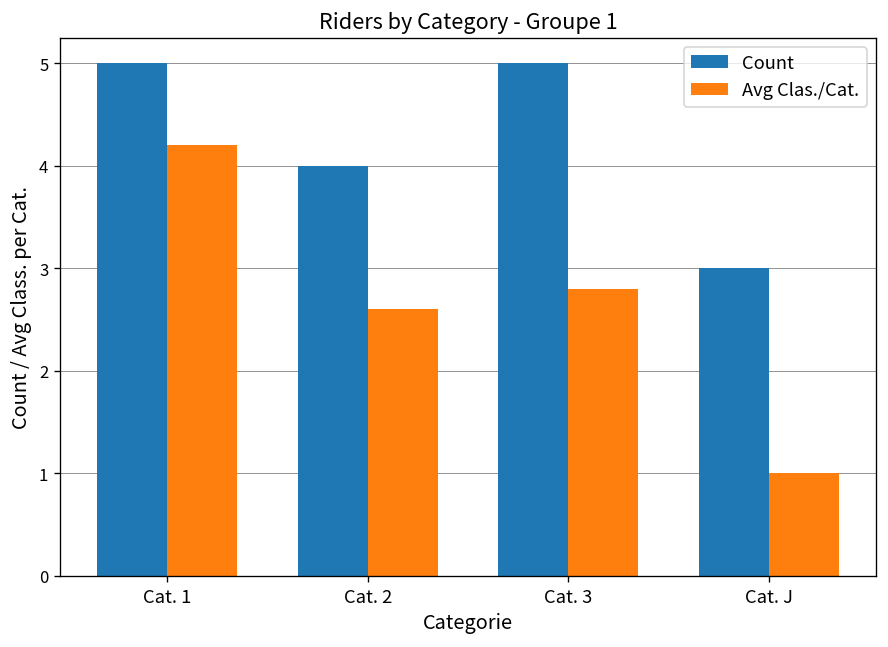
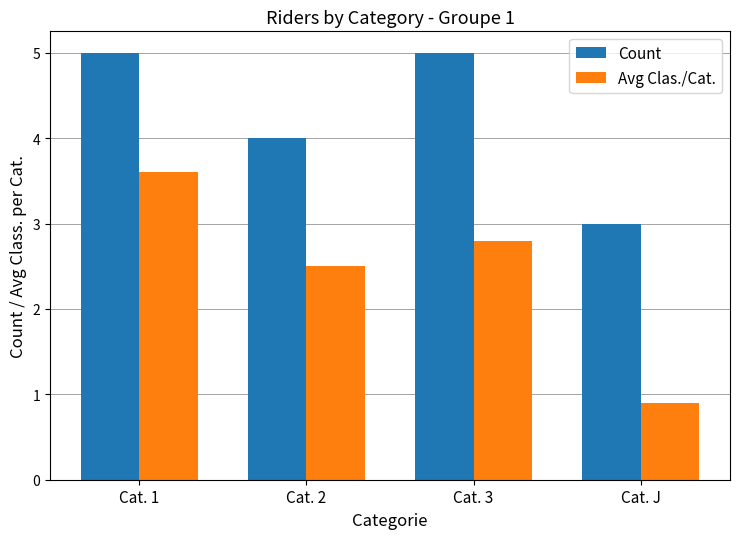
  {
    "Count": {
      "Cat. 1": 5.0,
      "Cat. 2": 4.0,
      "Cat. 3": 5.0,
      "Cat. J": 3.0
    },
    "Avg Clas./Cat.": {
-     "Cat. 1": 4.2,
-     "Cat. 2": 2.6,
+     "Cat. 1": 3.6,
+     "Cat. 2": 2.5,
      "Cat. 3": 2.8,
-     "Cat. J": 1.0
+     "Cat. J": 0.9
    }
  }
